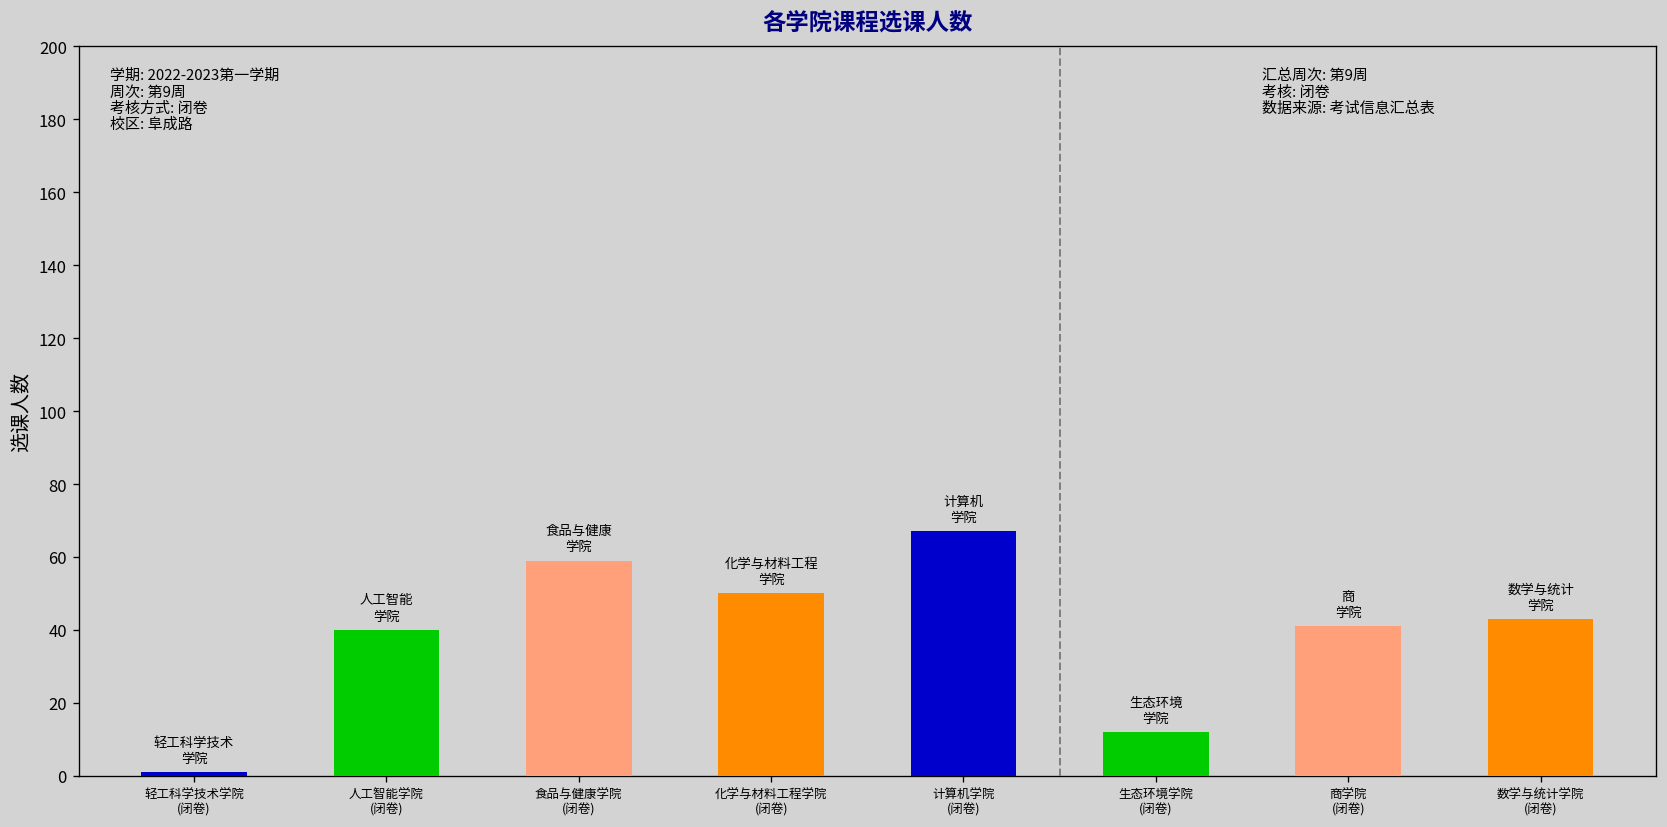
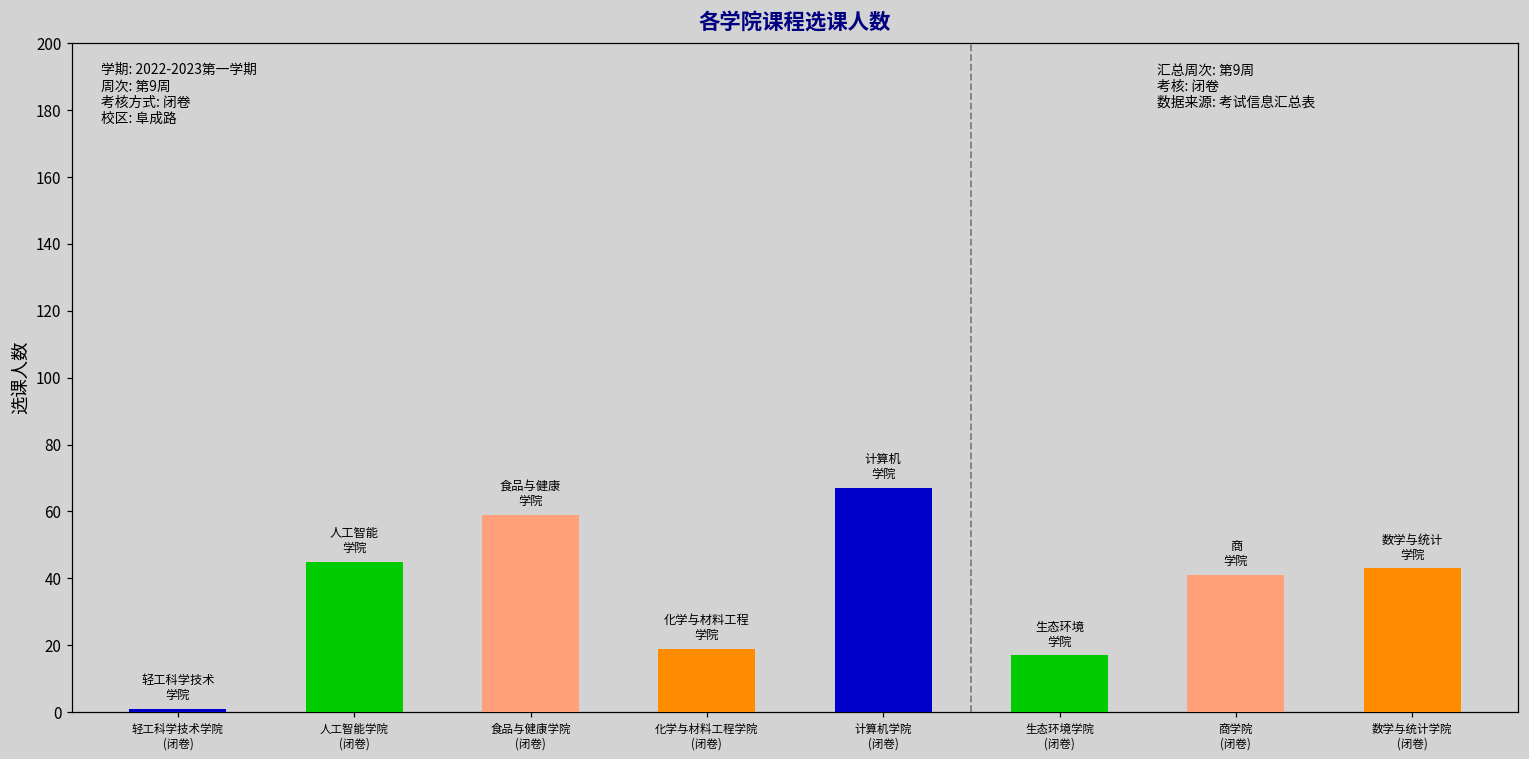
  {
    "轻工科学技术学院 (闭卷)": 1,
-   "人工智能学院 (闭卷)": 40,
+   "人工智能学院 (闭卷)": 45,
    "食品与健康学院 (闭卷)": 59,
-   "化学与材料工程学院 (闭卷)": 50,
+   "化学与材料工程学院 (闭卷)": 19,
    "计算机学院 (闭卷)": 67,
-   "生态环境学院 (闭卷)": 12,
+   "生态环境学院 (闭卷)": 17,
    "商学院 (闭卷)": 41,
    "数学与统计学院 (闭卷)": 43
  }
